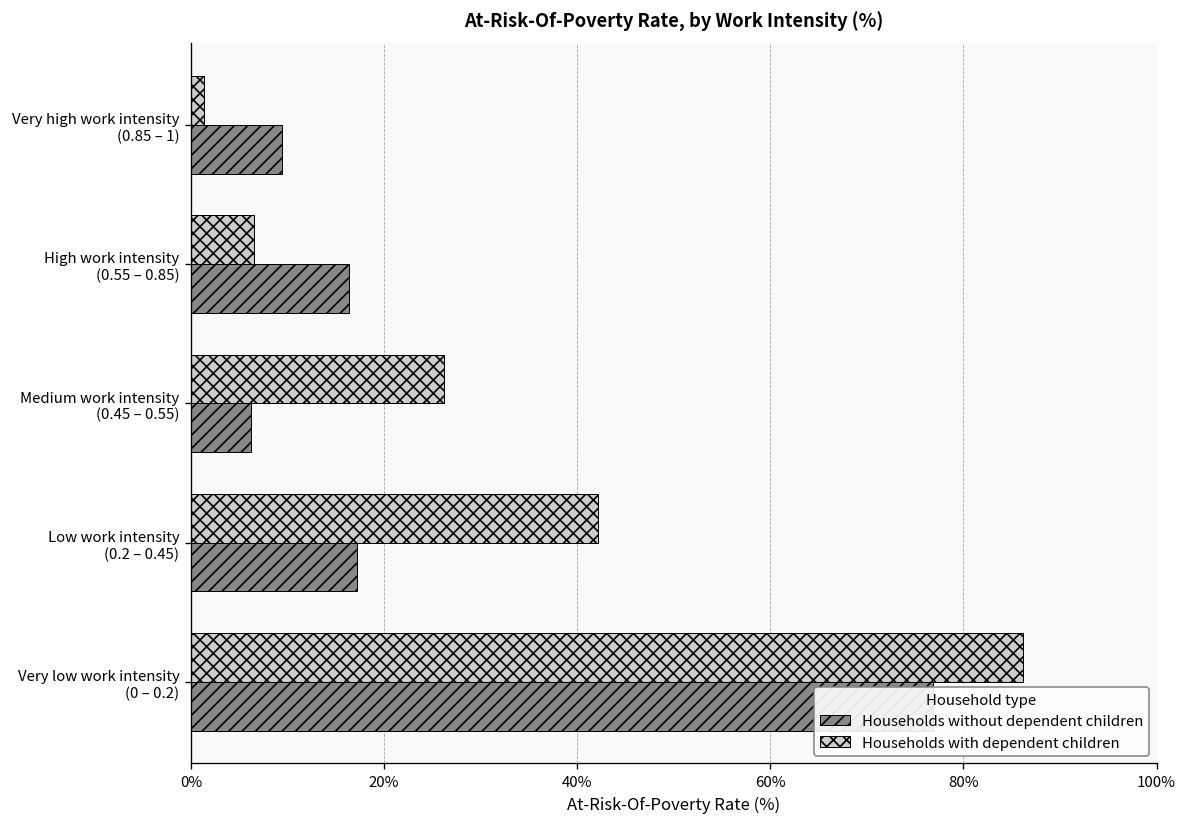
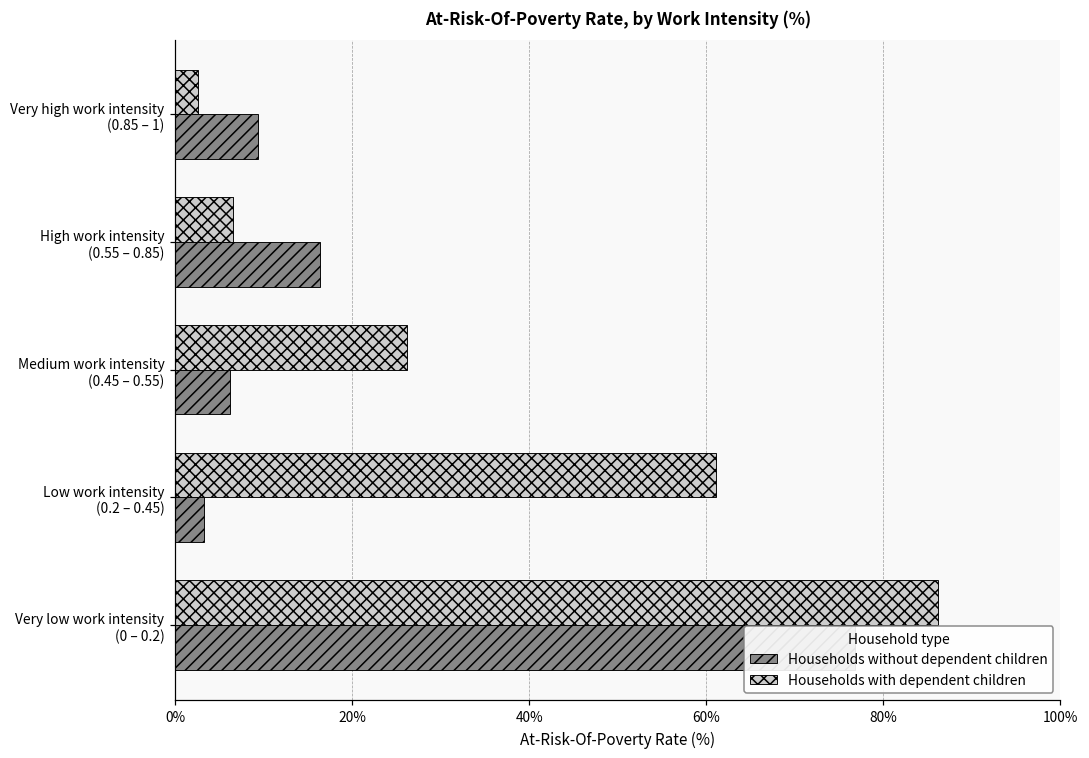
  {
    "Households without dependent children": {
      "Very high work intensity (0.85 – 1)": "9%",
      "High work intensity (0.55 – 0.85)": "16%",
      "Medium work intensity (0.45 – 0.55)": "6%",
-     "Low work intensity (0.2 – 0.45)": "17%"
+     "Low work intensity (0.2 – 0.45)": "3%"
    },
    "Households with dependent children": {
-     "Very high work intensity (0.85 – 1)": "1%",
+     "Very high work intensity (0.85 – 1)": "3%",
      "High work intensity (0.55 – 0.85)": "7%",
      "Medium work intensity (0.45 – 0.55)": "26%",
-     "Low work intensity (0.2 – 0.45)": "42%",
+     "Low work intensity (0.2 – 0.45)": "61%",
      "Very low work intensity (0 – 0.2)": "86%"
    }
  }
